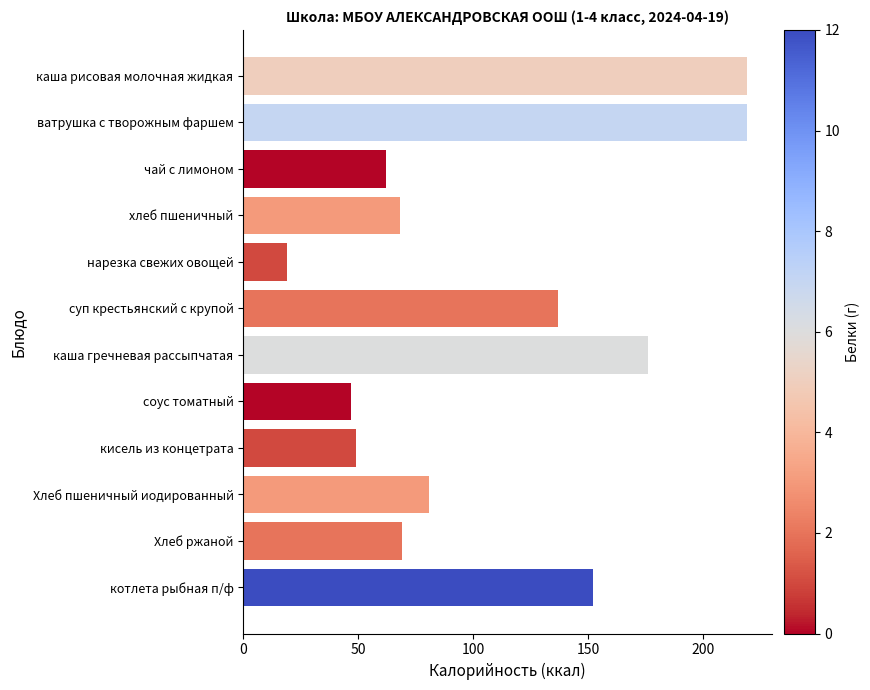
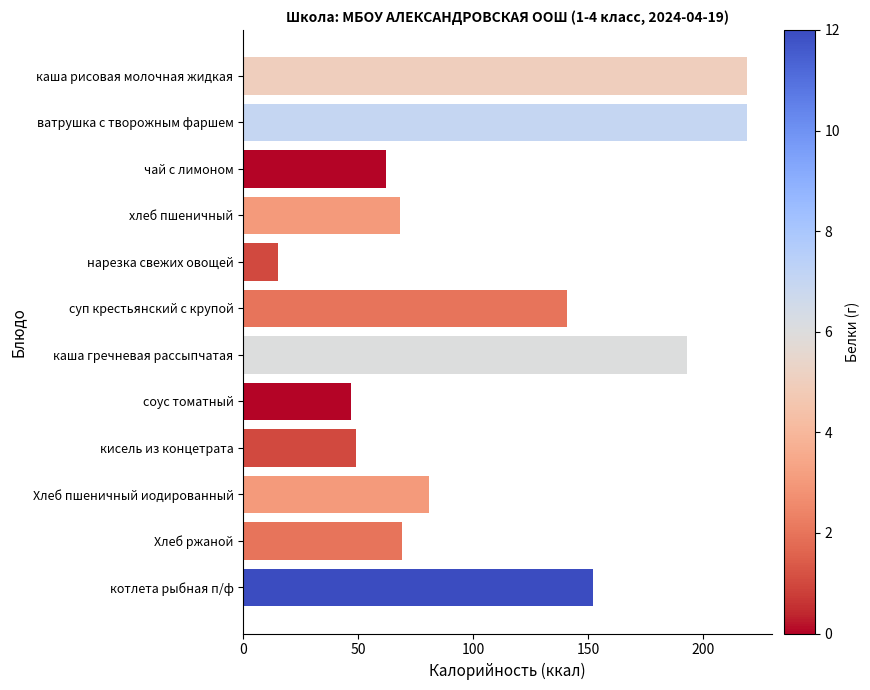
  {
    "каша рисовая молочная жидкая": 219,
    "ватрушка с творожным фаршем": 219,
    "чай с лимоном": 62,
    "хлеб пшеничный": 68,
-   "нарезка свежих овощей": 19,
-   "суп крестьянский с крупой": 137,
-   "каша гречневая рассыпчатая": 176,
+   "нарезка свежих овощей": 15,
+   "суп крестьянский с крупой": 141,
+   "каша гречневая рассыпчатая": 193,
    "соус томатный": 47,
    "кисель из концетрата": 49,
    "Хлеб пшеничный иодированный": 81,
    "Хлеб ржаной": 69,
    "котлета рыбная п/ф": 152
  }
